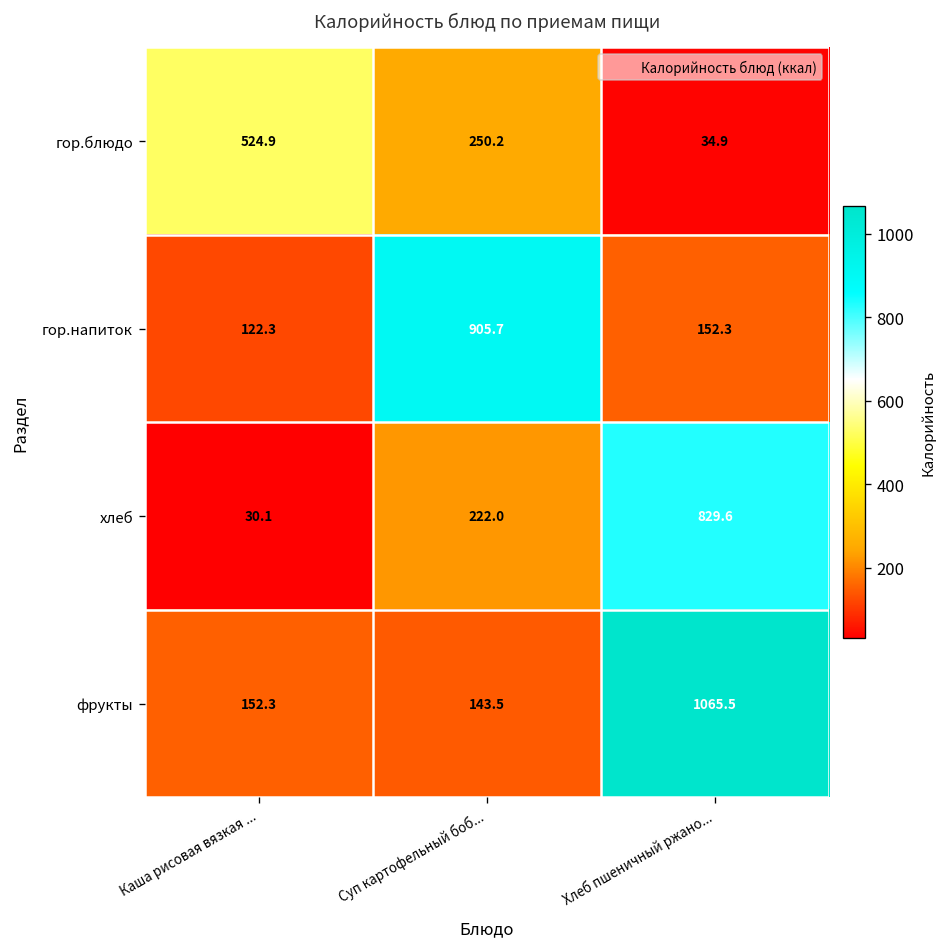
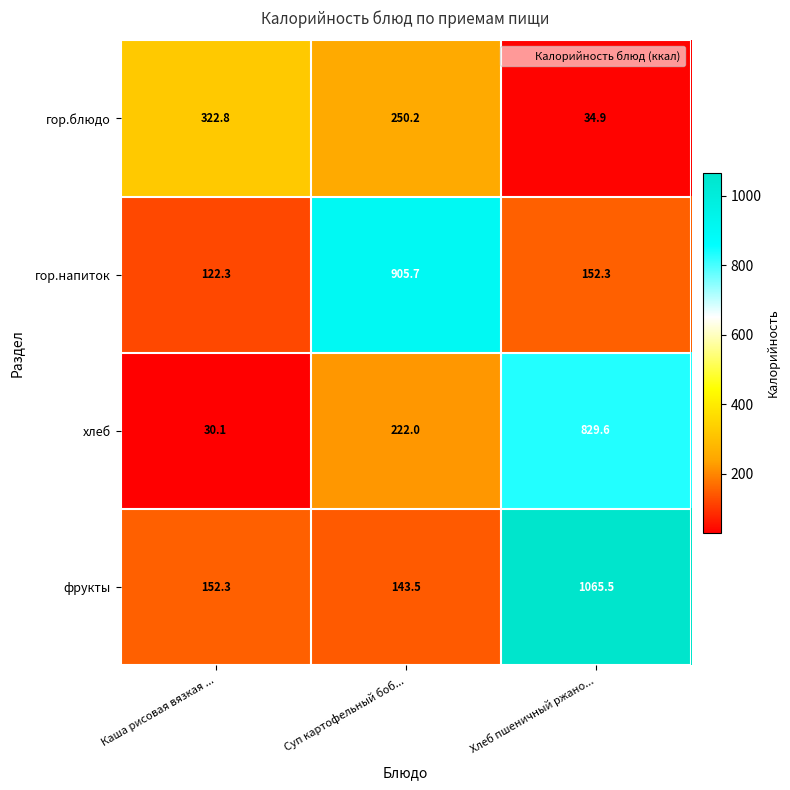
  {
    "гор.блюдо": {
-     "Каша рисовая вязкая ...": 524.9,
+     "Каша рисовая вязкая ...": 322.8,
      "Суп картофельный боб...": 250.2,
      "Хлеб пшеничный ржано...": 34.9
    },
    "гор.напиток": {
      "Каша рисовая вязкая ...": 122.3,
      "Суп картофельный боб...": 905.7,
      "Хлеб пшеничный ржано...": 152.3
    },
    "хлеб": {
      "Каша рисовая вязкая ...": 30.1,
      "Суп картофельный боб...": 222.0,
      "Хлеб пшеничный ржано...": 829.6
    },
    "фрукты": {
      "Каша рисовая вязкая ...": 152.3,
      "Суп картофельный боб...": 143.5,
      "Хлеб пшеничный ржано...": 1065.5
    }
  }
